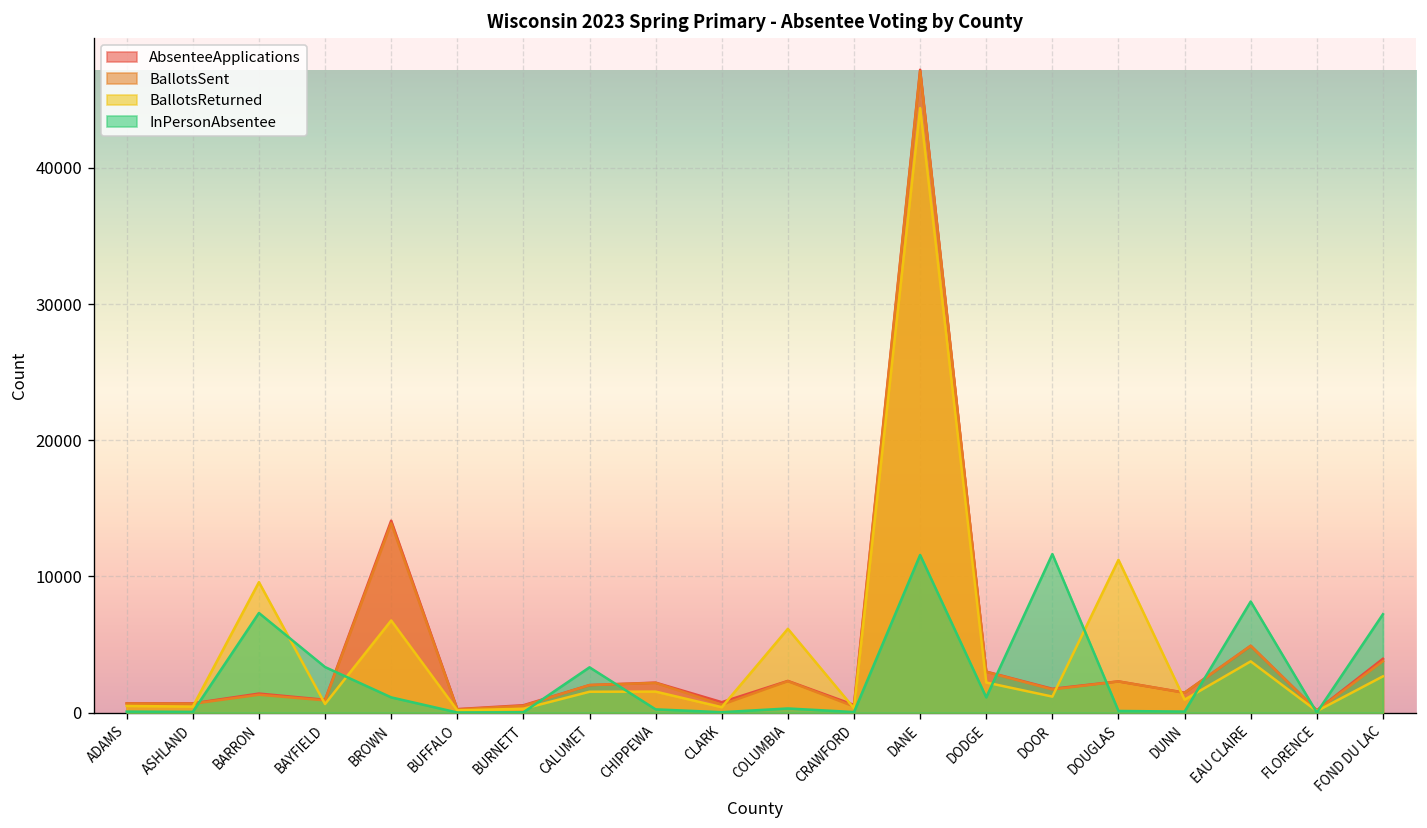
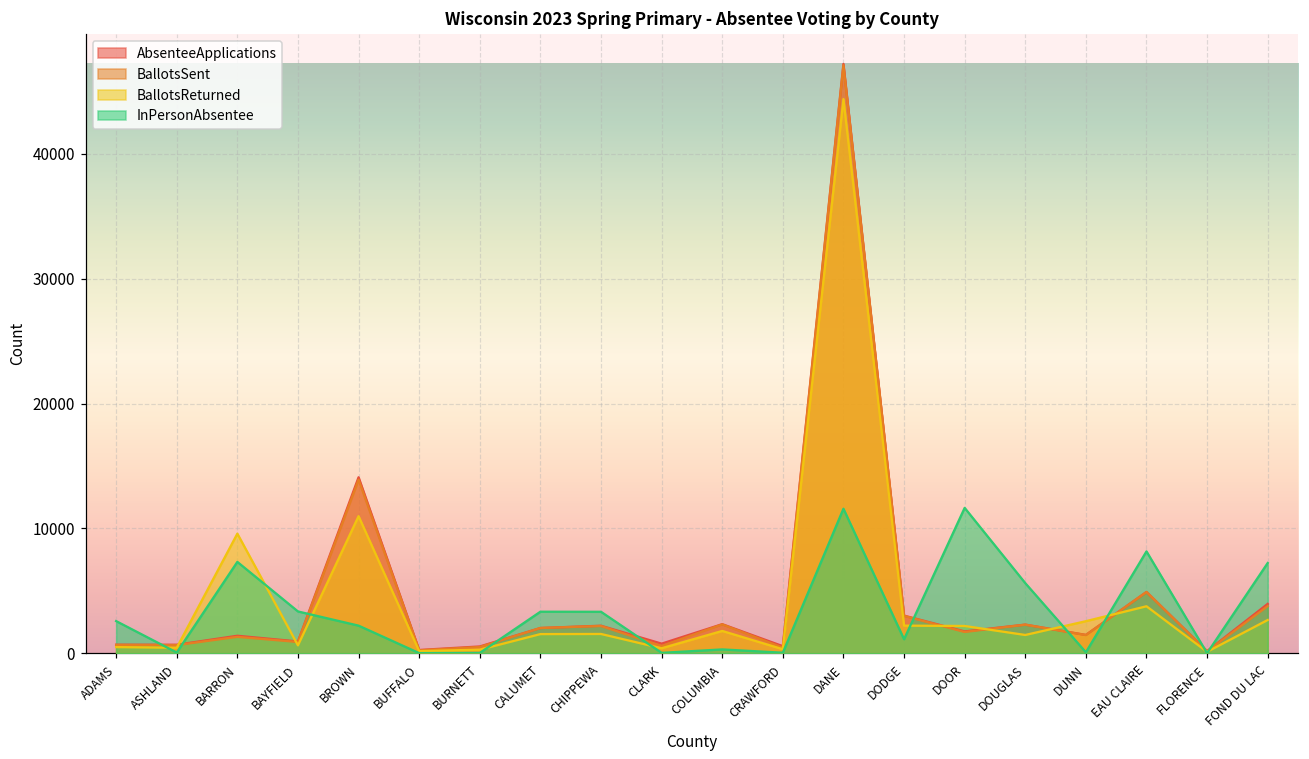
  {
    "BallotsReturned": {
      "BARRON": 9600,
      "BAYFIELD": 600,
-     "BROWN": 6800,
+     "BROWN": 11000,
      "CALUMET": 1500,
      "CHIPPEWA": 1500,
-     "COLUMBIA": 6200,
+     "COLUMBIA": 1800,
      "DANE": 44400,
      "DODGE": 2200,
-     "DOOR": 1200,
-     "DOUGLAS": 11200,
-     "DUNN": 1000,
+     "DOOR": 2200,
+     "DOUGLAS": 1500,
+     "DUNN": 2600,
      "EAU CLAIRE": 3800,
      "FOND DU LAC": 2700
    },
    "InPersonAbsentee": {
-     "ADAMS": 100,
+     "ADAMS": 2600,
      "ASHLAND": 100,
      "BARRON": 7300,
      "BAYFIELD": 3300,
-     "BROWN": 1100,
+     "BROWN": 2200,
      "BURNETT": 0,
      "CALUMET": 3300,
-     "CHIPPEWA": 200,
+     "CHIPPEWA": 3300,
      "CLARK": 0,
      "COLUMBIA": 300,
      "CRAWFORD": 0,
      "DANE": 11600,
      "DODGE": 1100,
      "DOOR": 11600,
-     "DOUGLAS": 100,
+     "DOUGLAS": 5600,
      "DUNN": 100,
      "EAU CLAIRE": 8200,
      "FOND DU LAC": 7200
    }
  }
